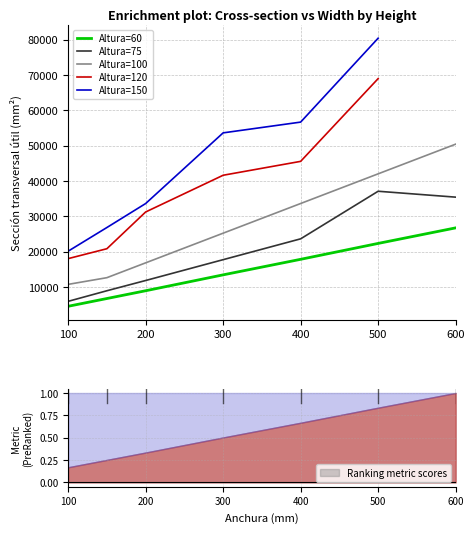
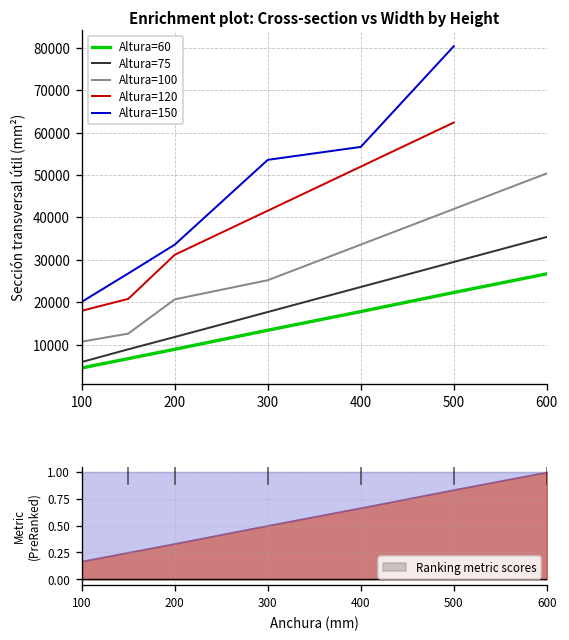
  {
    "Enrichment plot: Cross-section vs Width by Height": {
      "Altura=60": {
        "100": 5000,
        "200": 9000,
        "300": 13000,
        "400": 18000,
        "500": 22000,
        "600": 27000
      },
      "Altura=75": {
        "100": 6000,
        "200": 12000,
        "300": 18000,
        "400": 24000,
-       "500": 37000,
+       "500": 30000,
        "600": 35000
      },
      "Altura=100": {
        "100": 11000,
-       "200": 17000,
+       "200": 21000,
        "300": 25000,
        "400": 34000,
        "500": 42000,
        "600": 50000
      },
      "Altura=120": {
        "100": 18000,
        "200": 31000,
        "300": 42000,
-       "400": 46000,
-       "500": 69000
+       "400": 52000,
+       "500": 62000
      },
      "Altura=150": {
        "100": 20000,
        "200": 34000,
        "300": 54000,
        "400": 57000,
        "500": 80000
      }
    }
  }
